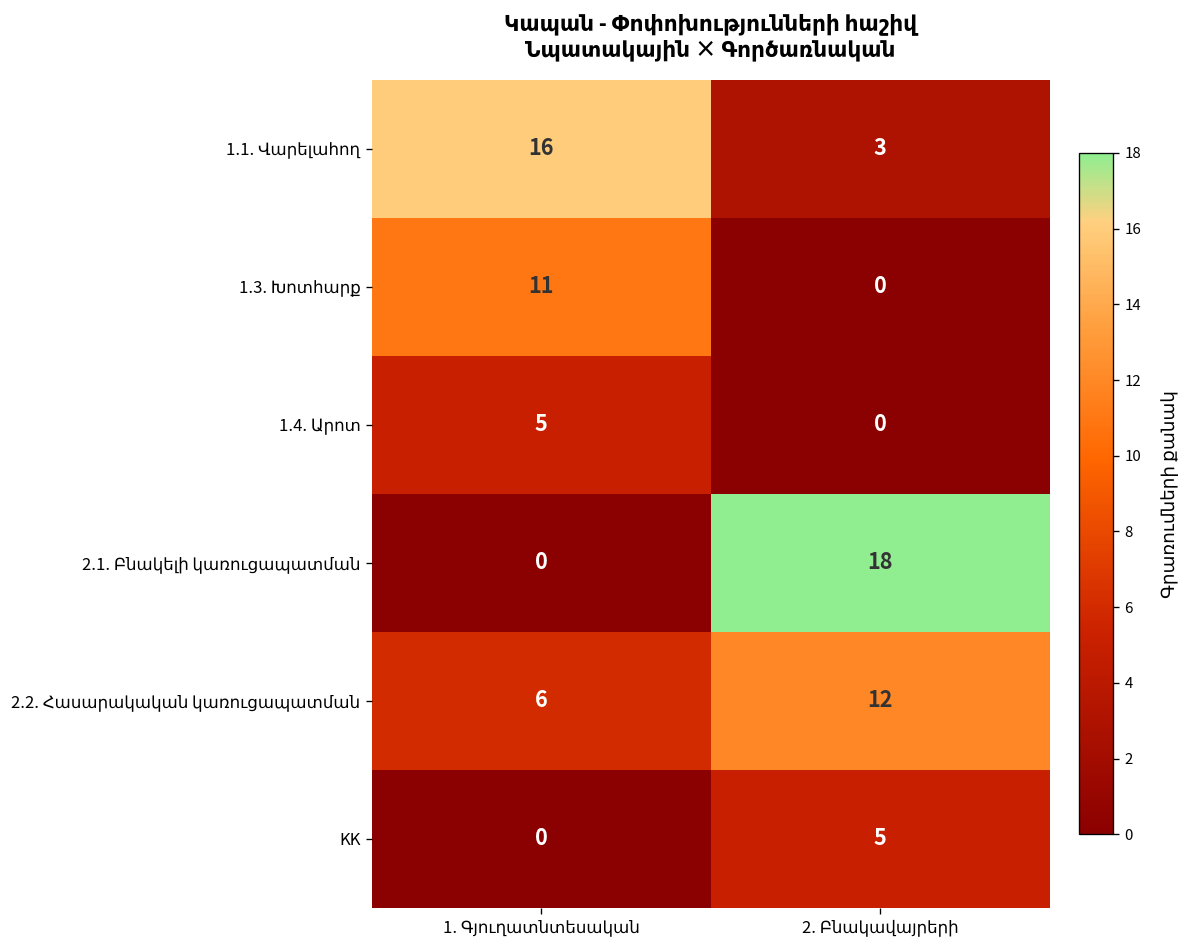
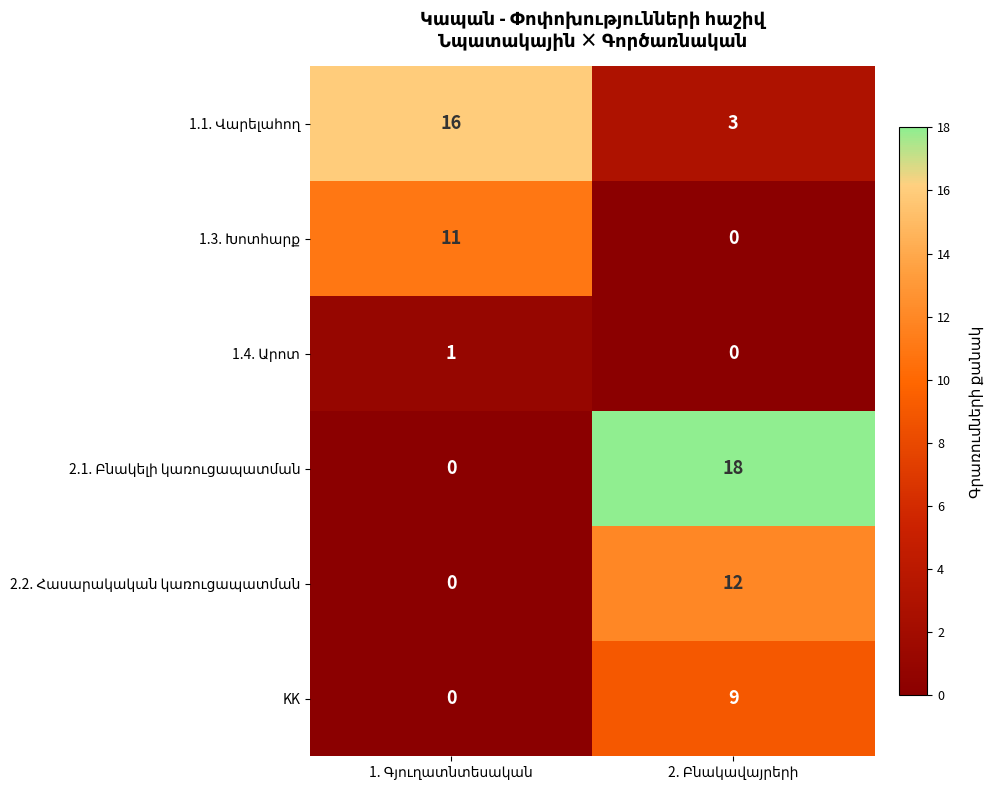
  {
    "1.1. Վարելահող": {
      "1. Գյուղատնտեսական": 16,
      "2. Բնակավայրերի": 3
    },
    "1.3. Խոտհարք": {
      "1. Գյուղատնտեսական": 11,
      "2. Բնակավայրերի": 0
    },
    "1.4. Արոտ": {
-     "1. Գյուղատնտեսական": 5,
+     "1. Գյուղատնտեսական": 1,
      "2. Բնակավայրերի": 0
    },
    "2.1. Բնակելի կառուցապատման": {
      "1. Գյուղատնտեսական": 0,
      "2. Բնակավայրերի": 18
    },
    "2.2. Հասարակական կառուցապատման": {
-     "1. Գյուղատնտեսական": 6,
+     "1. Գյուղատնտեսական": 0,
      "2. Բնակավայրերի": 12
    },
    "KK": {
      "1. Գյուղատնտեսական": 0,
-     "2. Բնակավայրերի": 5
+     "2. Բնակավայրերի": 9
    }
  }
